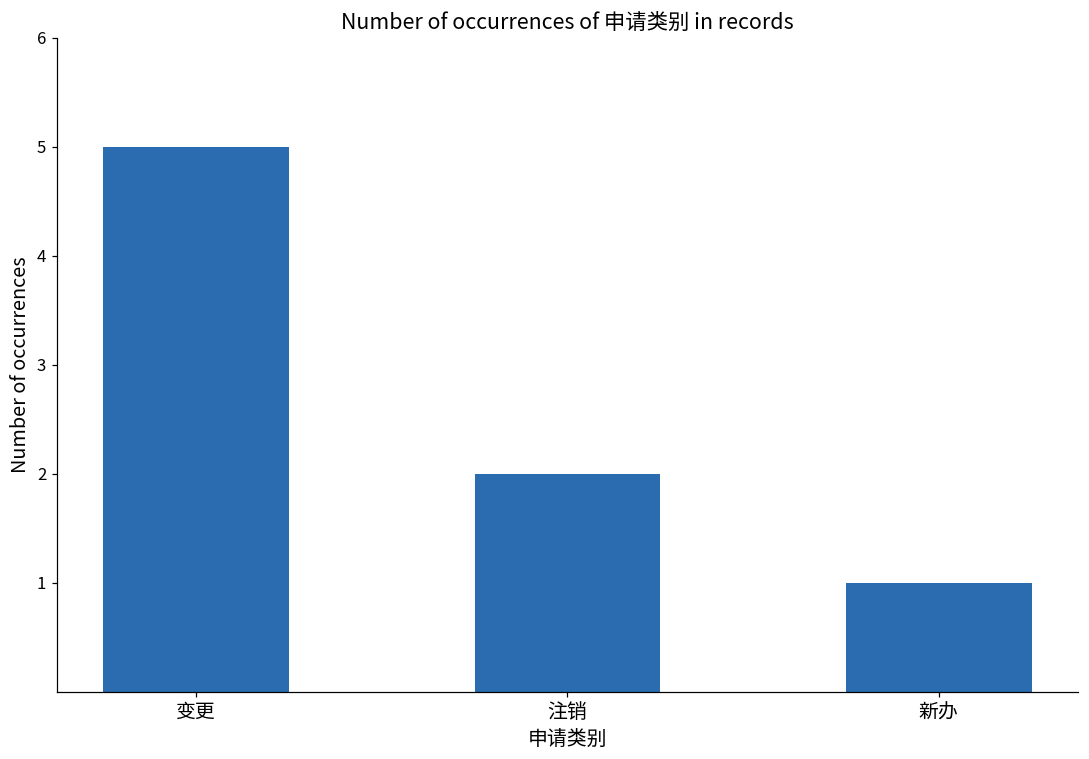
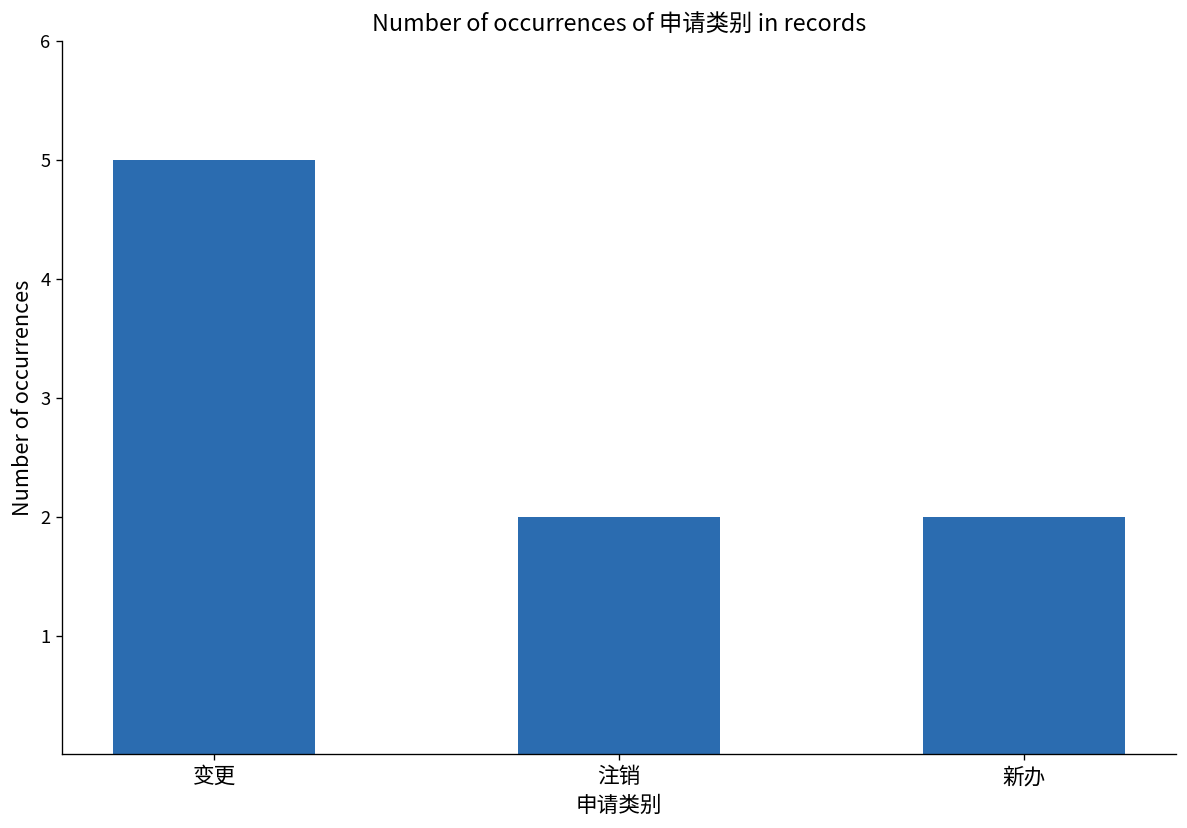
  {
    "变更": 5,
    "注销": 2,
-   "新办": 1
+   "新办": 2
  }
